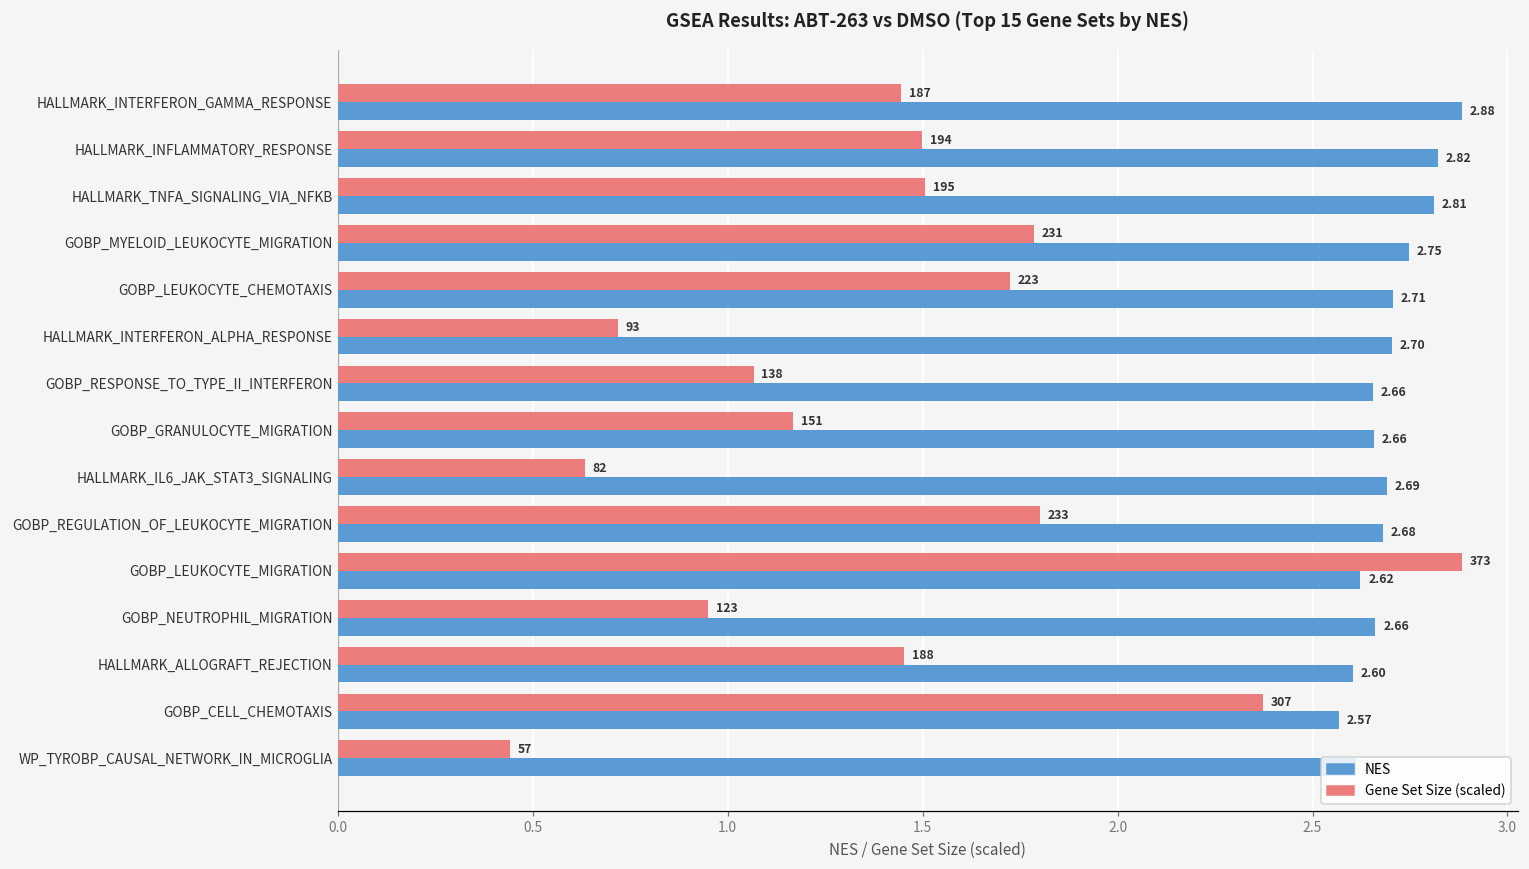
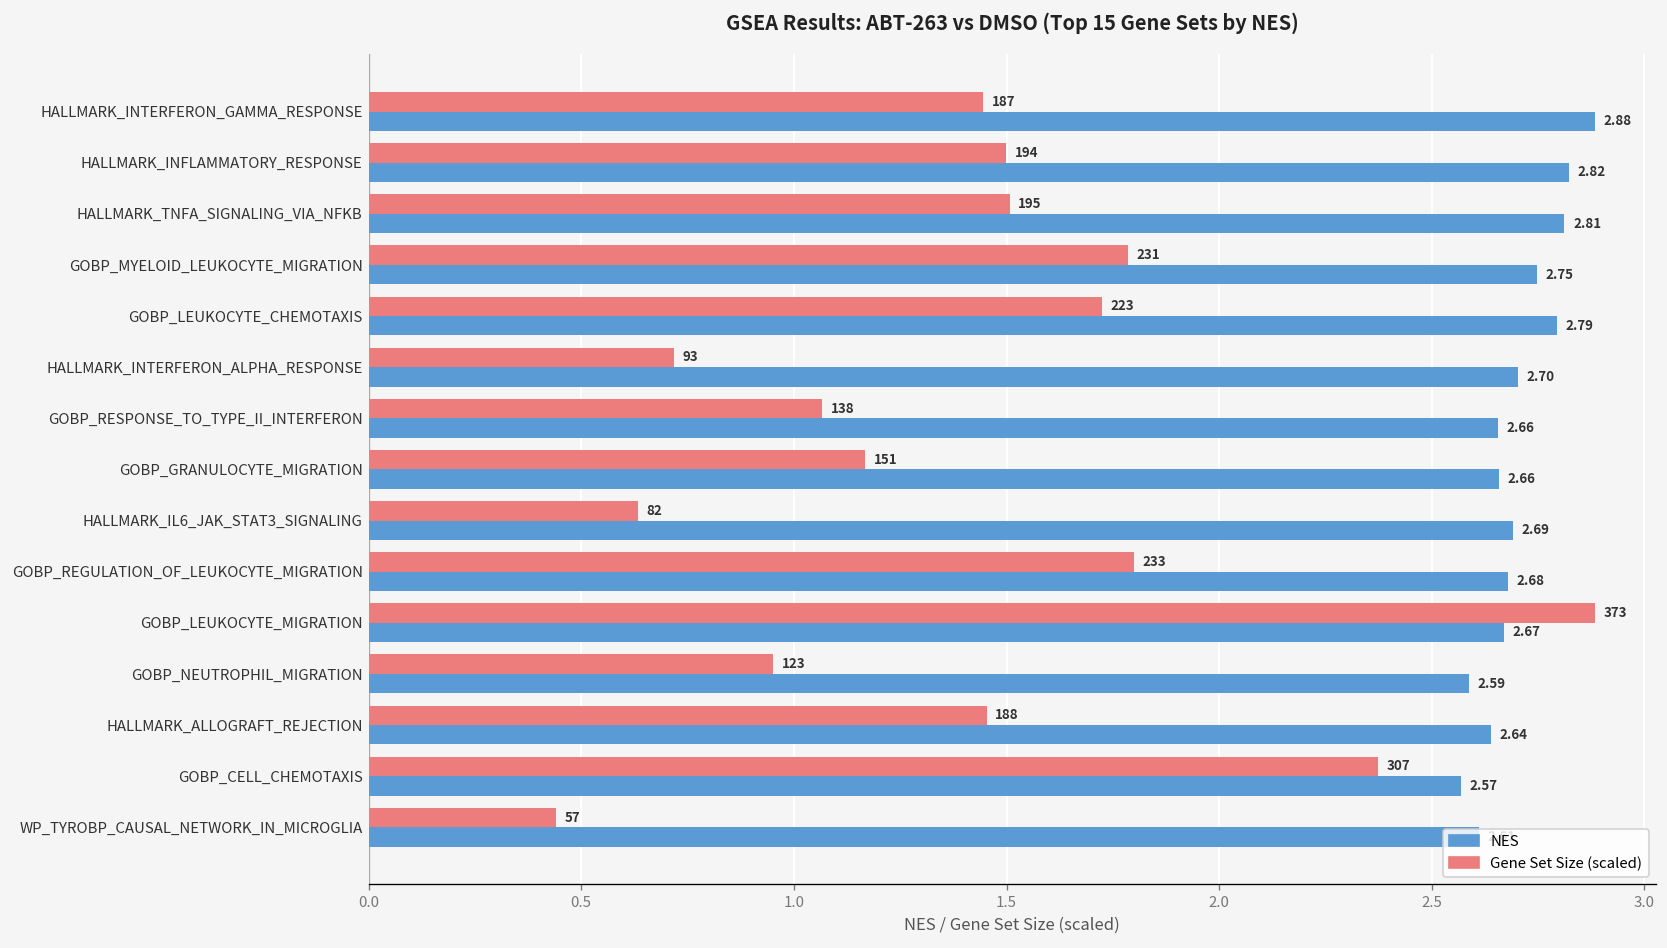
  {
    "NES": {
      "HALLMARK_INTERFERON_GAMMA_RESPONSE": 2.88,
      "HALLMARK_INFLAMMATORY_RESPONSE": 2.82,
      "HALLMARK_TNFA_SIGNALING_VIA_NFKB": 2.81,
      "GOBP_MYELOID_LEUKOCYTE_MIGRATION": 2.75,
-     "GOBP_LEUKOCYTE_CHEMOTAXIS": 2.71,
+     "GOBP_LEUKOCYTE_CHEMOTAXIS": 2.79,
      "HALLMARK_INTERFERON_ALPHA_RESPONSE": 2.70,
      "GOBP_RESPONSE_TO_TYPE_II_INTERFERON": 2.66,
      "GOBP_GRANULOCYTE_MIGRATION": 2.66,
      "HALLMARK_IL6_JAK_STAT3_SIGNALING": 2.69,
      "GOBP_REGULATION_OF_LEUKOCYTE_MIGRATION": 2.68,
-     "GOBP_LEUKOCYTE_MIGRATION": 2.62,
-     "GOBP_NEUTROPHIL_MIGRATION": 2.66,
-     "HALLMARK_ALLOGRAFT_REJECTION": 2.60,
+     "GOBP_LEUKOCYTE_MIGRATION": 2.67,
+     "GOBP_NEUTROPHIL_MIGRATION": 2.59,
+     "HALLMARK_ALLOGRAFT_REJECTION": 2.64,
      "GOBP_CELL_CHEMOTAXIS": 2.57
    }
  }
